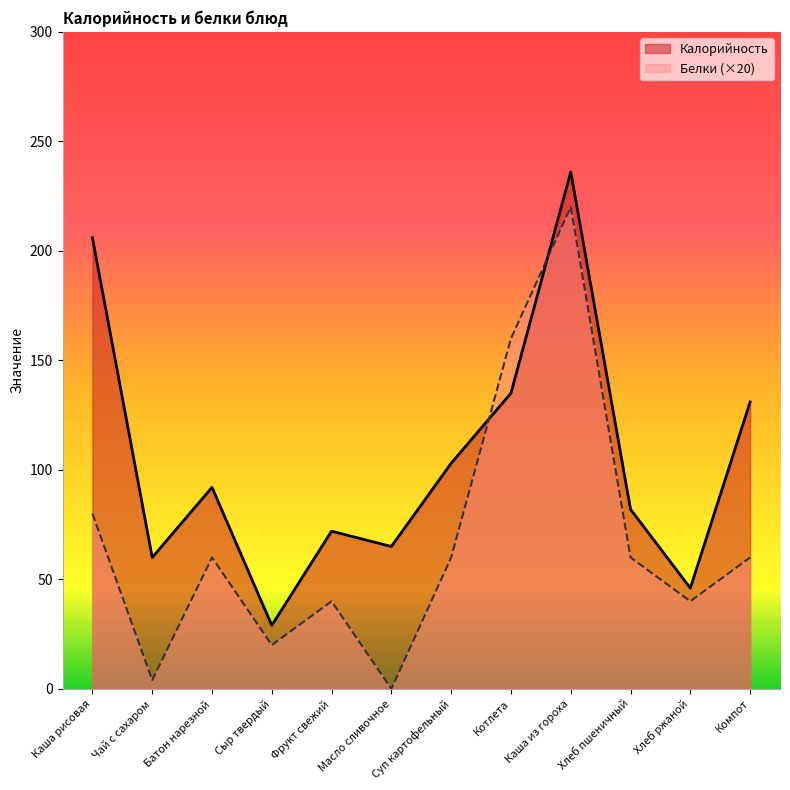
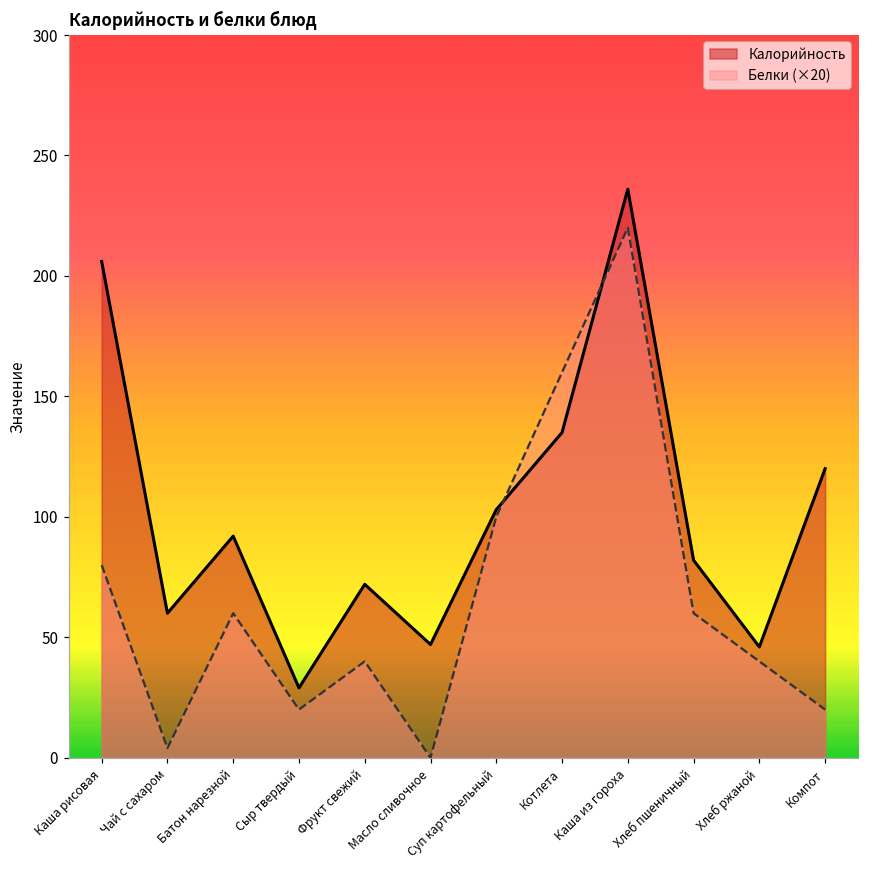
  {
    "Калорийность": {
      "Каша рисовая": 206,
      "Чай с сахаром": 60,
      "Батон нарезной": 92,
      "Сыр твердый": 29,
      "Фрукт свежий": 72,
-     "Масло сливочное": 65,
+     "Масло сливочное": 47,
      "Суп картофельный": 103,
      "Котлета": 135,
      "Каша из гороха": 236,
      "Хлеб пшеничный": 82,
      "Хлеб ржаной": 46,
-     "Компот": 131
+     "Компот": 120
    },
    "Белки (×20)": {
      "Каша рисовая": 80,
      "Чай с сахаром": 4,
      "Батон нарезной": 60,
      "Сыр твердый": 20,
      "Фрукт свежий": 40,
      "Масло сливочное": 0,
-     "Суп картофельный": 60,
+     "Суп картофельный": 100,
      "Котлета": 160,
      "Каша из гороха": 220,
      "Хлеб пшеничный": 60,
      "Хлеб ржаной": 40,
-     "Компот": 60
+     "Компот": 20
    }
  }
